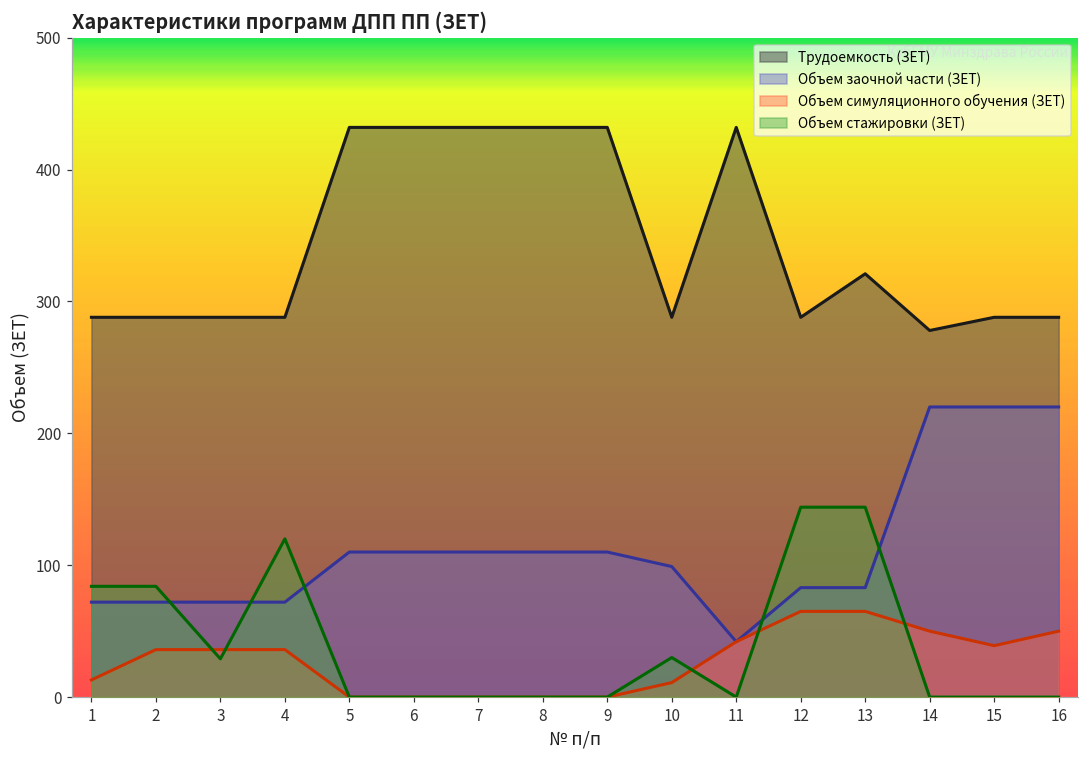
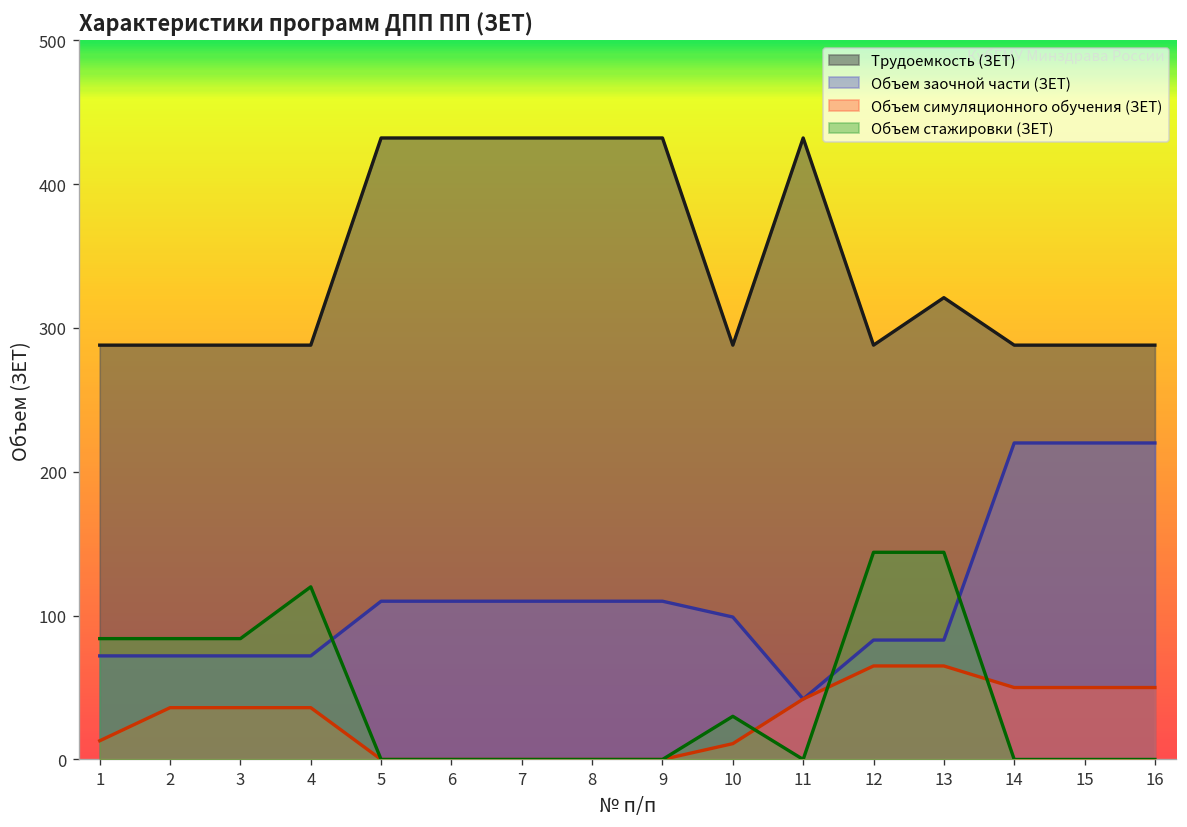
  {
    "Трудоемкость (ЗЕТ)": {
      "1": 288,
      "2": 288,
      "3": 288,
      "4": 288,
      "5": 432,
      "6": 432,
      "7": 432,
      "8": 432,
      "9": 432,
      "10": 288,
      "11": 432,
      "12": 288,
      "13": 321,
-     "14": 278,
+     "14": 288,
      "15": 288,
      "16": 288
    },
    "Объем заочной части (ЗЕТ)": {
      "1": 72,
      "2": 72,
      "3": 72,
      "4": 72,
      "5": 110,
      "6": 110,
      "7": 110,
      "8": 110,
      "9": 110,
      "10": 99,
      "12": 83,
      "13": 83,
      "14": 220,
      "15": 220,
      "16": 220
    },
    "Объем симуляционного обучения (ЗЕТ)": {
      "1": 13,
      "2": 36,
      "3": 36,
      "4": 36,
      "10": 11,
      "12": 65,
      "13": 65,
      "14": 50,
-     "15": 39,
+     "15": 50,
      "16": 50
    },
    "Объем стажировки (ЗЕТ)": {
      "1": 84,
      "2": 84,
-     "3": 29,
+     "3": 84,
      "4": 120,
      "10": 30,
      "11": 0,
      "12": 144,
      "13": 144,
      "14": 0,
      "15": 0,
      "16": 0
    }
  }
